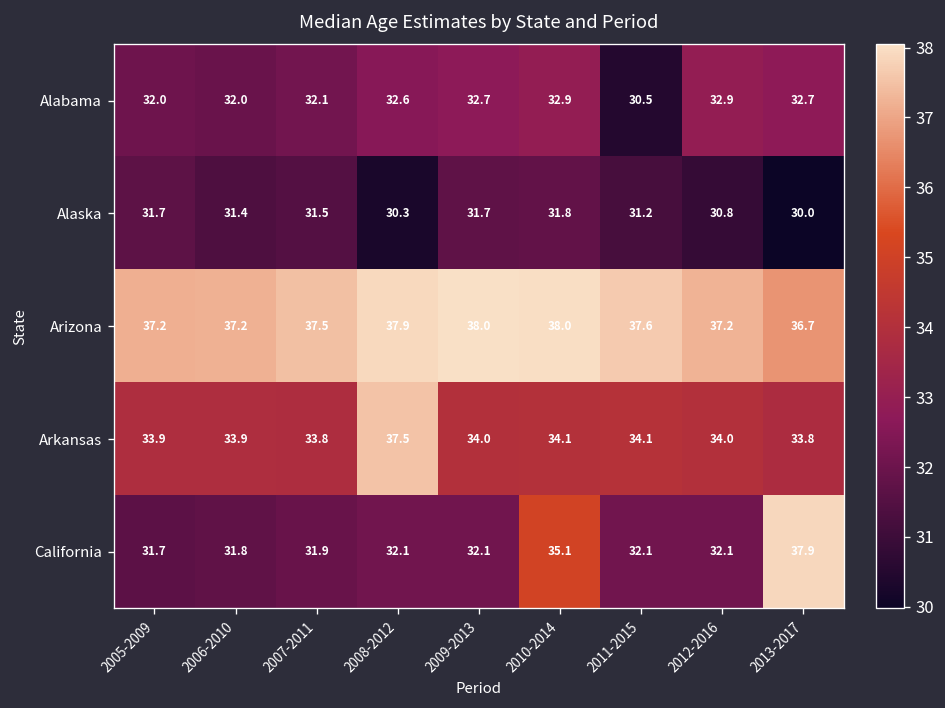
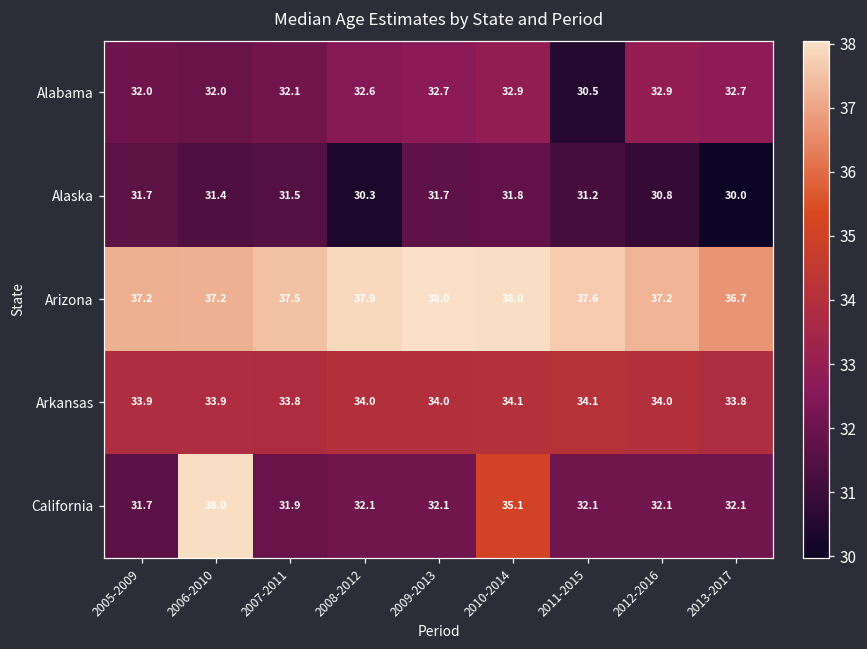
  {
    "Alabama": {
      "2005-2009": 32.0,
      "2006-2010": 32.0,
      "2007-2011": 32.1,
      "2008-2012": 32.6,
      "2009-2013": 32.7,
      "2010-2014": 32.9,
      "2011-2015": 30.5,
      "2012-2016": 32.9,
      "2013-2017": 32.7
    },
    "Alaska": {
      "2005-2009": 31.7,
      "2006-2010": 31.4,
      "2007-2011": 31.5,
      "2008-2012": 30.3,
      "2009-2013": 31.7,
      "2010-2014": 31.8,
      "2011-2015": 31.2,
      "2012-2016": 30.8,
      "2013-2017": 30.0
    },
    "Arizona": {
      "2005-2009": 37.2,
      "2006-2010": 37.2,
      "2007-2011": 37.5,
      "2008-2012": 37.9,
      "2009-2013": 38.0,
      "2010-2014": 38.0,
      "2011-2015": 37.6,
      "2012-2016": 37.2,
      "2013-2017": 36.7
    },
    "Arkansas": {
      "2005-2009": 33.9,
      "2006-2010": 33.9,
      "2007-2011": 33.8,
-     "2008-2012": 37.5,
+     "2008-2012": 34.0,
      "2009-2013": 34.0,
      "2010-2014": 34.1,
      "2011-2015": 34.1,
      "2012-2016": 34.0,
      "2013-2017": 33.8
    },
    "California": {
      "2005-2009": 31.7,
-     "2006-2010": 31.8,
+     "2006-2010": 38.0,
      "2007-2011": 31.9,
      "2008-2012": 32.1,
      "2009-2013": 32.1,
      "2010-2014": 35.1,
      "2011-2015": 32.1,
      "2012-2016": 32.1,
-     "2013-2017": 37.9
+     "2013-2017": 32.1
    }
  }
